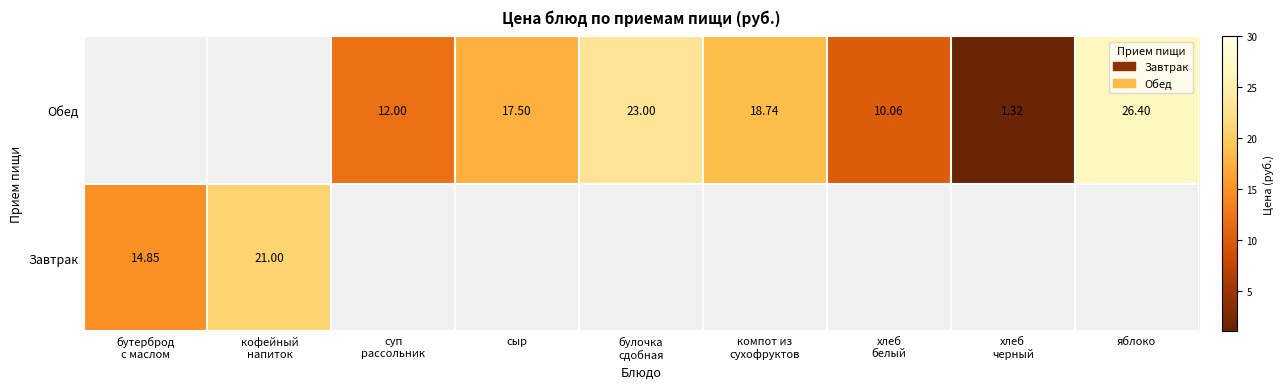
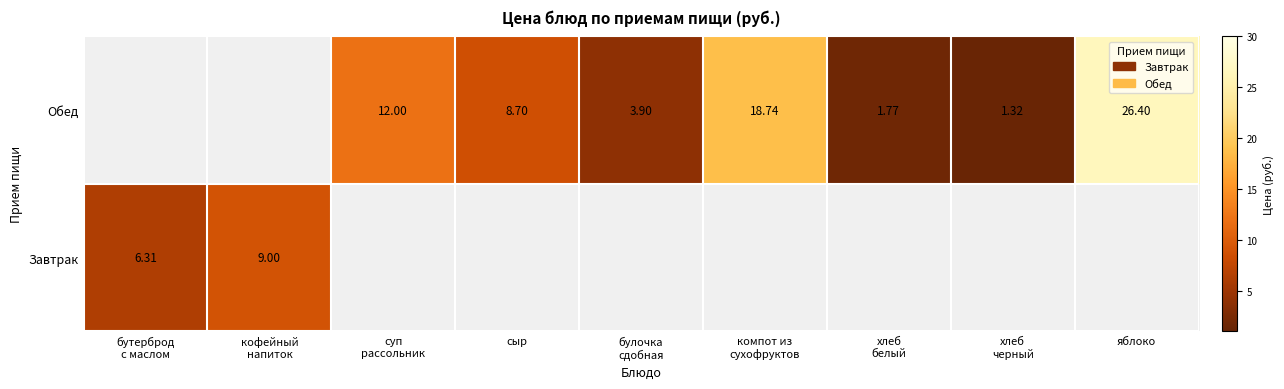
  {
    "Обед": {
      "суп рассольник": 12.00,
-     "сыр": 17.50,
-     "булочка сдобная": 23.00,
+     "сыр": 8.70,
+     "булочка сдобная": 3.90,
      "компот из сухофруктов": 18.74,
-     "хлеб белый": 10.06,
+     "хлеб белый": 1.77,
      "хлеб черный": 1.32,
      "яблоко": 26.40
    },
    "Завтрак": {
-     "бутерброд с маслом": 14.85,
-     "кофейный напиток": 21.00
+     "бутерброд с маслом": 6.31,
+     "кофейный напиток": 9.00
    }
  }
